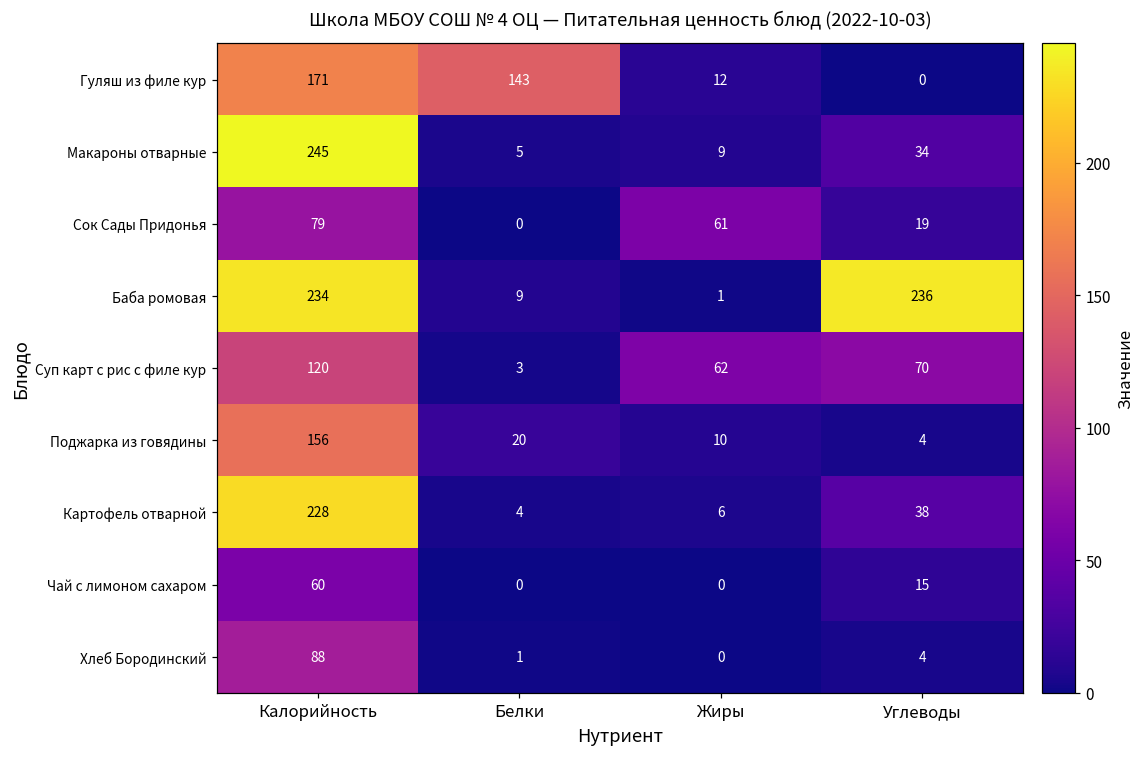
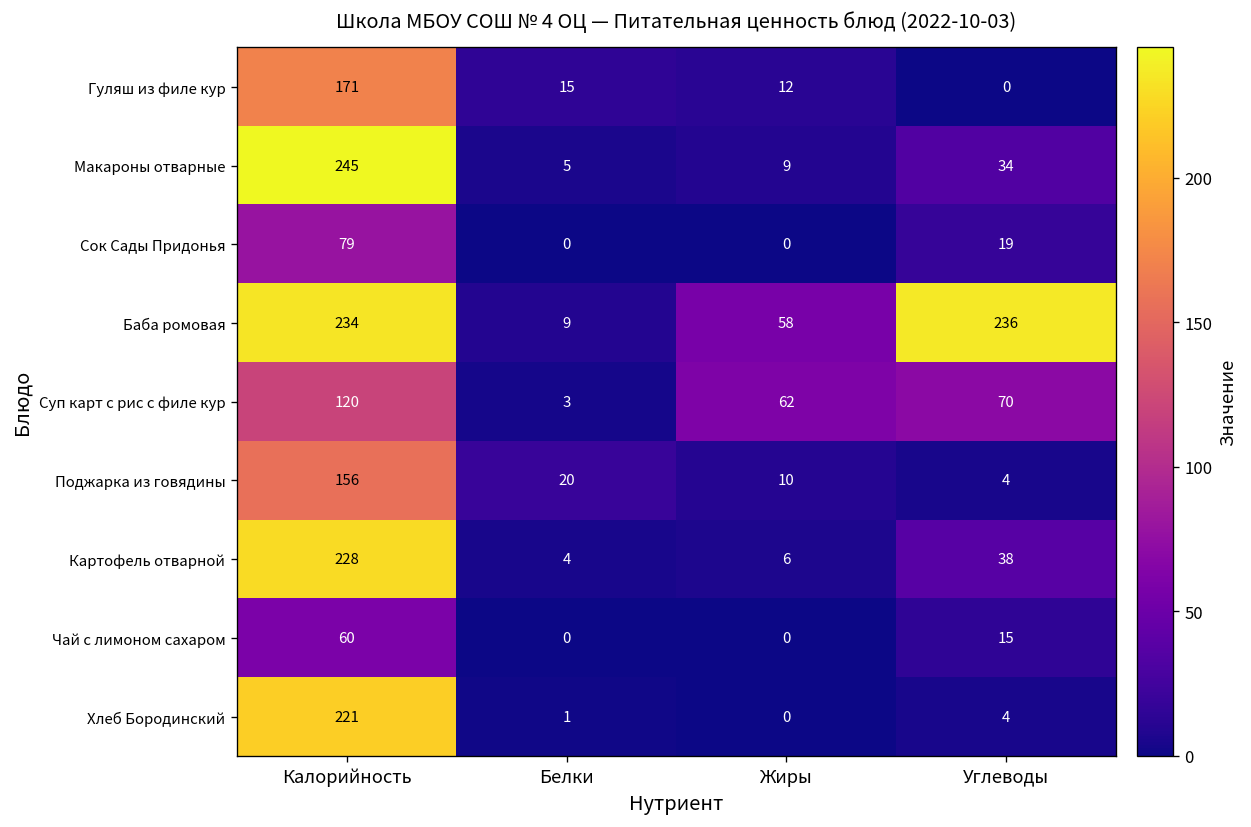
  {
    "Гуляш из филе кур": {
      "Калорийность": 171,
-     "Белки": 143,
+     "Белки": 15,
      "Жиры": 12,
      "Углеводы": 0
    },
    "Макароны отварные": {
      "Калорийность": 245,
      "Белки": 5,
      "Жиры": 9,
      "Углеводы": 34
    },
    "Сок Сады Придонья": {
      "Калорийность": 79,
      "Белки": 0,
-     "Жиры": 61,
+     "Жиры": 0,
      "Углеводы": 19
    },
    "Баба ромовая": {
      "Калорийность": 234,
      "Белки": 9,
-     "Жиры": 1,
+     "Жиры": 58,
      "Углеводы": 236
    },
    "Суп карт с рис с филе кур": {
      "Калорийность": 120,
      "Белки": 3,
      "Жиры": 62,
      "Углеводы": 70
    },
    "Поджарка из говядины": {
      "Калорийность": 156,
      "Белки": 20,
      "Жиры": 10,
      "Углеводы": 4
    },
    "Картофель отварной": {
      "Калорийность": 228,
      "Белки": 4,
      "Жиры": 6,
      "Углеводы": 38
    },
    "Чай с лимоном сахаром": {
      "Калорийность": 60,
      "Белки": 0,
      "Жиры": 0,
      "Углеводы": 15
    },
    "Хлеб Бородинский": {
-     "Калорийность": 88,
+     "Калорийность": 221,
      "Белки": 1,
      "Жиры": 0,
      "Углеводы": 4
    }
  }
